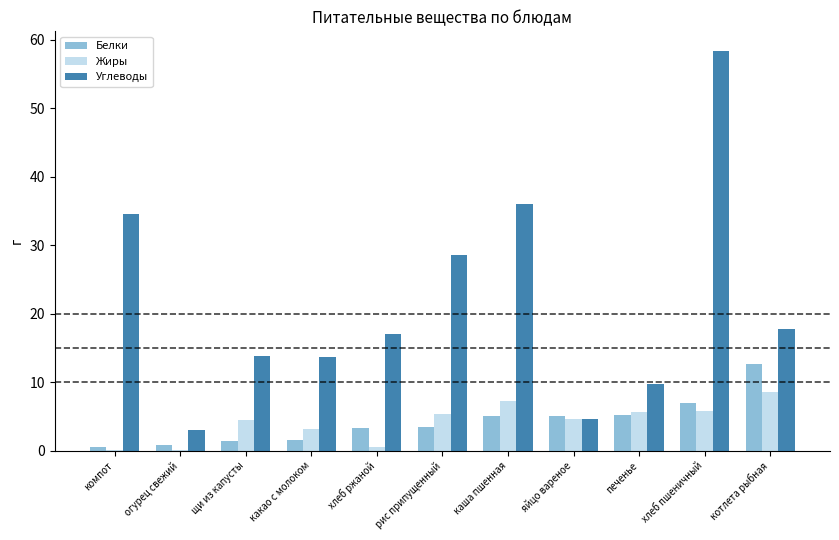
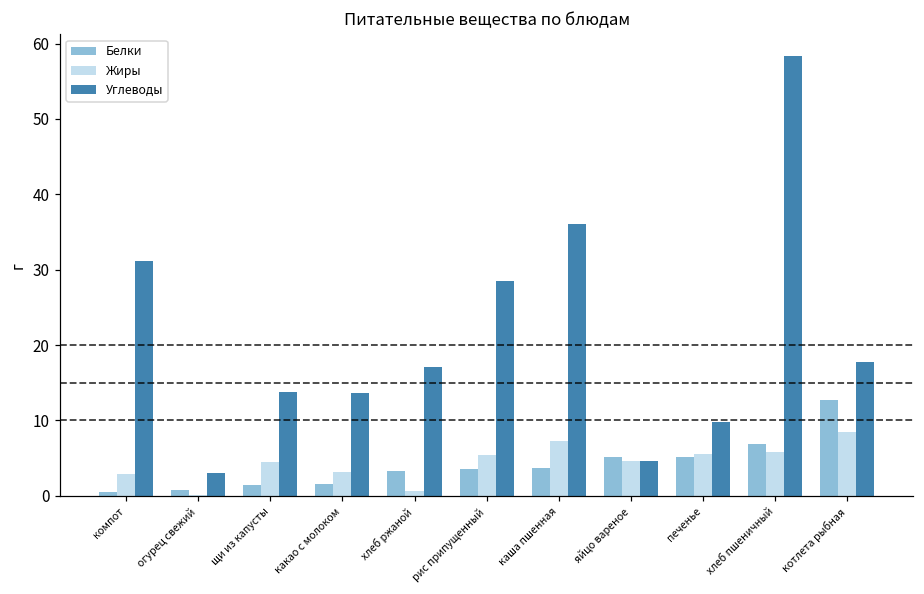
  {
    "Белки": {
      "компот": 1,
      "огурец свежий": 1,
      "щи из капусты": 1,
      "какао с молоком": 2,
      "хлеб ржаной": 3,
      "рис припущенный": 3,
-     "каша пшенная": 5,
+     "каша пшенная": 4,
      "яйцо вареное": 5,
      "печенье": 5,
      "хлеб пшеничный": 7,
      "котлета рыбная": 13
    },
    "Жиры": {
-     "компот": 0,
+     "компот": 3,
      "щи из капусты": 4,
      "какао с молоком": 3,
      "хлеб ржаной": 1,
      "рис припущенный": 5,
      "каша пшенная": 7,
      "яйцо вареное": 5,
      "печенье": 6,
      "хлеб пшеничный": 6,
      "котлета рыбная": 9
    },
    "Углеводы": {
-     "компот": 35,
+     "компот": 31,
      "огурец свежий": 3,
      "щи из капусты": 14,
      "какао с молоком": 14,
      "хлеб ржаной": 17,
      "рис припущенный": 29,
      "каша пшенная": 36,
      "яйцо вареное": 5,
      "печенье": 10,
      "хлеб пшеничный": 58,
      "котлета рыбная": 18
    }
  }
